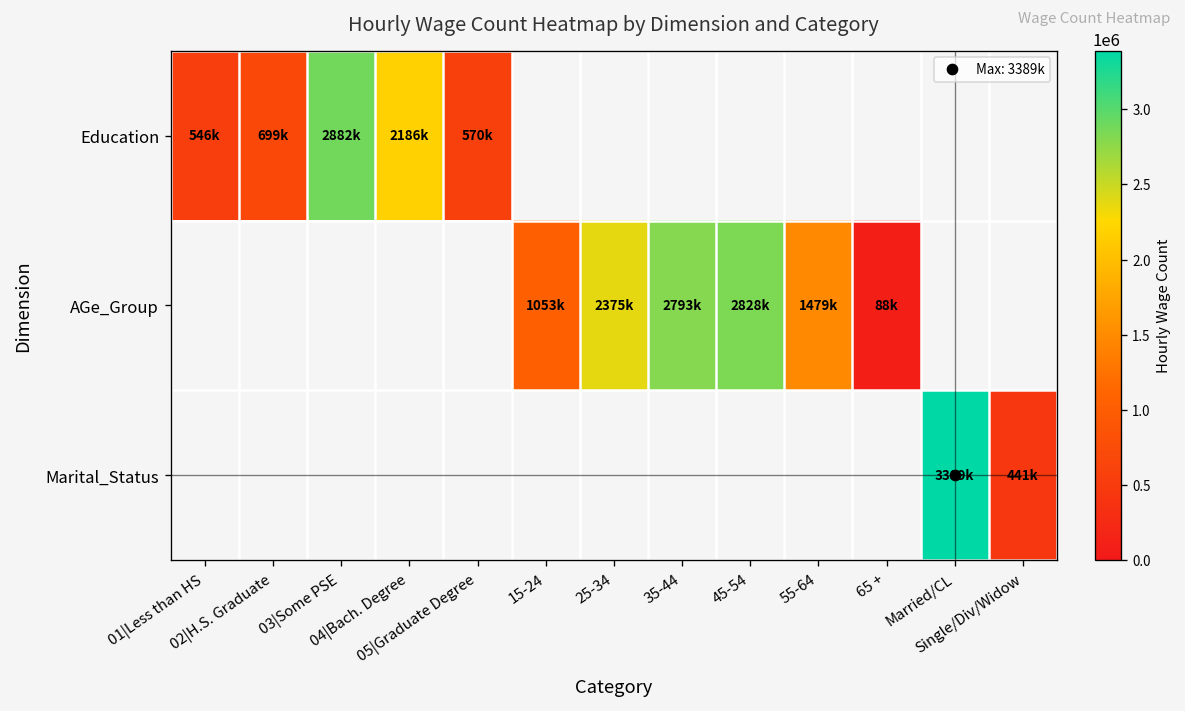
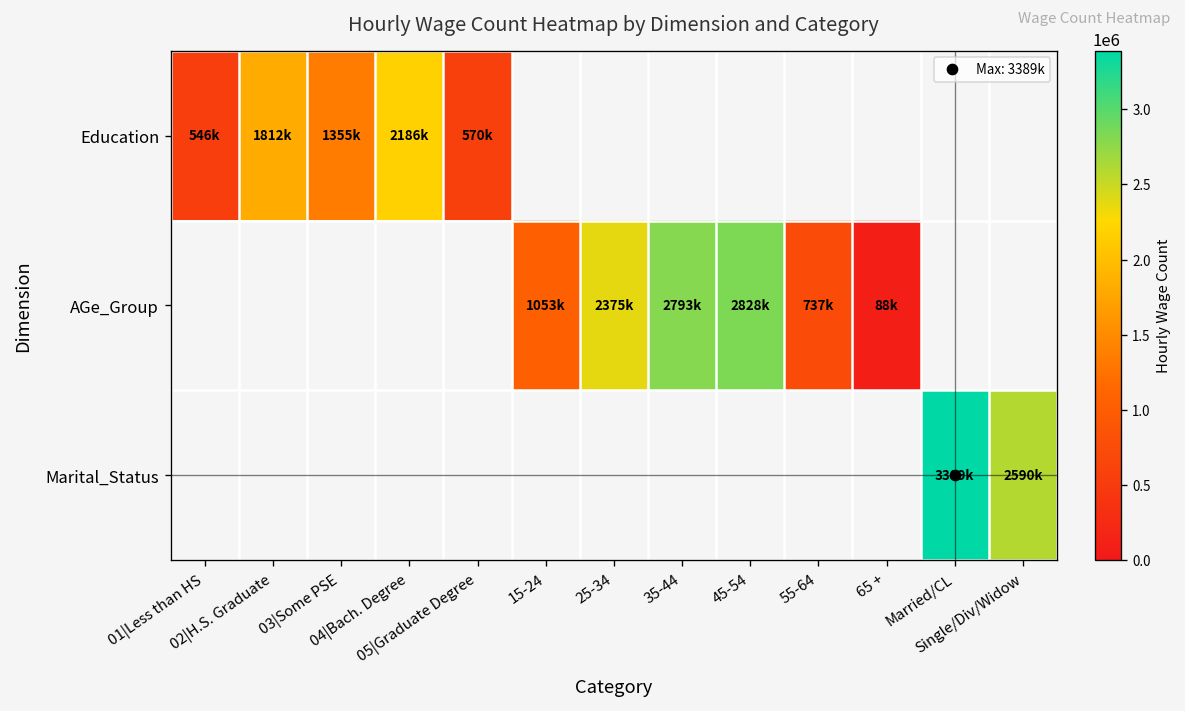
  {
    "Education": {
      "01|Less than HS": "546k",
-     "02|H.S. Graduate": "699k",
-     "03|Some PSE": "2882k",
+     "02|H.S. Graduate": "1812k",
+     "03|Some PSE": "1355k",
      "04|Bach. Degree": "2186k",
      "05|Graduate Degree": "570k"
    },
    "AGe_Group": {
      "15-24": "1053k",
      "25-34": "2375k",
      "35-44": "2793k",
      "45-54": "2828k",
-     "55-64": "1479k",
+     "55-64": "737k",
      "65 +": "88k"
    },
    "Marital_Status": {
-     "Single/Div/Widow": "441k"
+     "Single/Div/Widow": "2590k"
    }
  }
